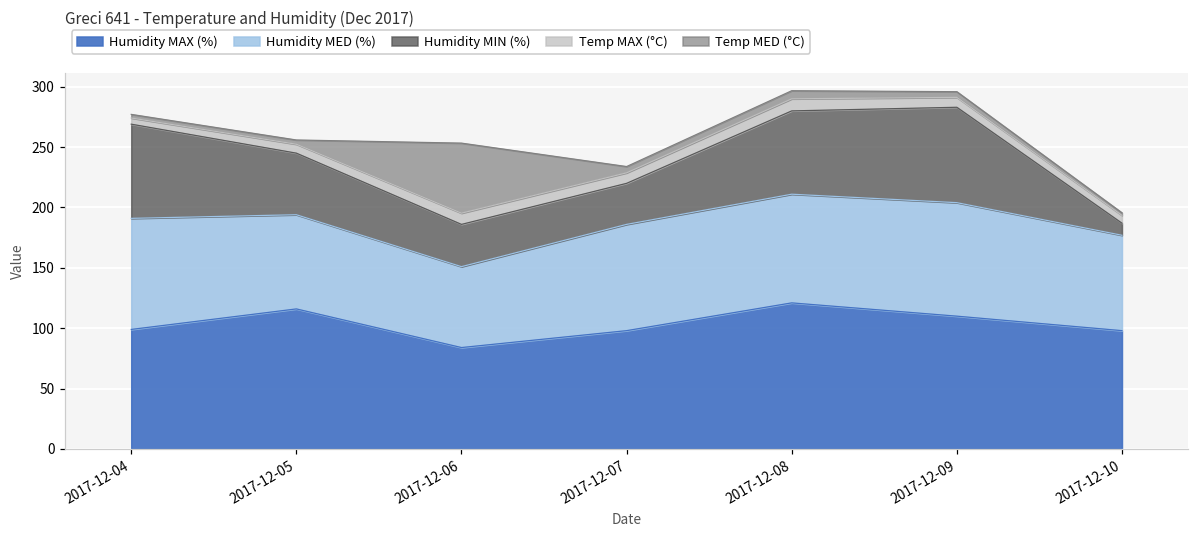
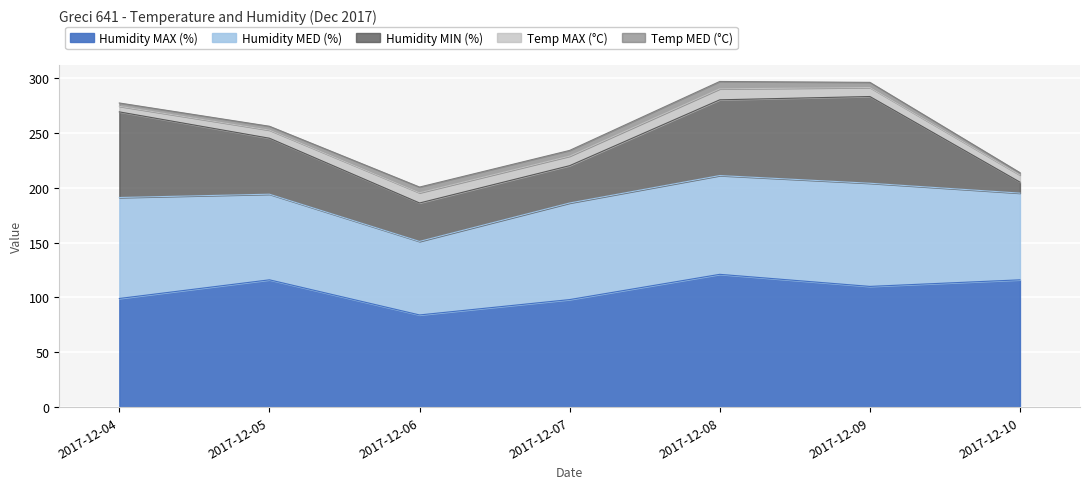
  {
    "Humidity MAX (%)": {
      "2017-12-04": 99,
      "2017-12-05": 116,
      "2017-12-06": 84,
      "2017-12-07": 98,
      "2017-12-08": 121,
      "2017-12-09": 110,
-     "2017-12-10": 98
+     "2017-12-10": 116
    },
    "Humidity MIN (%)": {
      "2017-12-04": 78,
      "2017-12-05": 51,
      "2017-12-06": 35,
      "2017-12-07": 34,
      "2017-12-08": 69,
      "2017-12-09": 79,
      "2017-12-10": 10
    },
    "Temp MED (°C)": {
      "2017-12-04": 3,
      "2017-12-05": 4,
-     "2017-12-06": 58,
+     "2017-12-06": 5,
      "2017-12-07": 5,
      "2017-12-08": 7,
      "2017-12-09": 5
    }
  }
